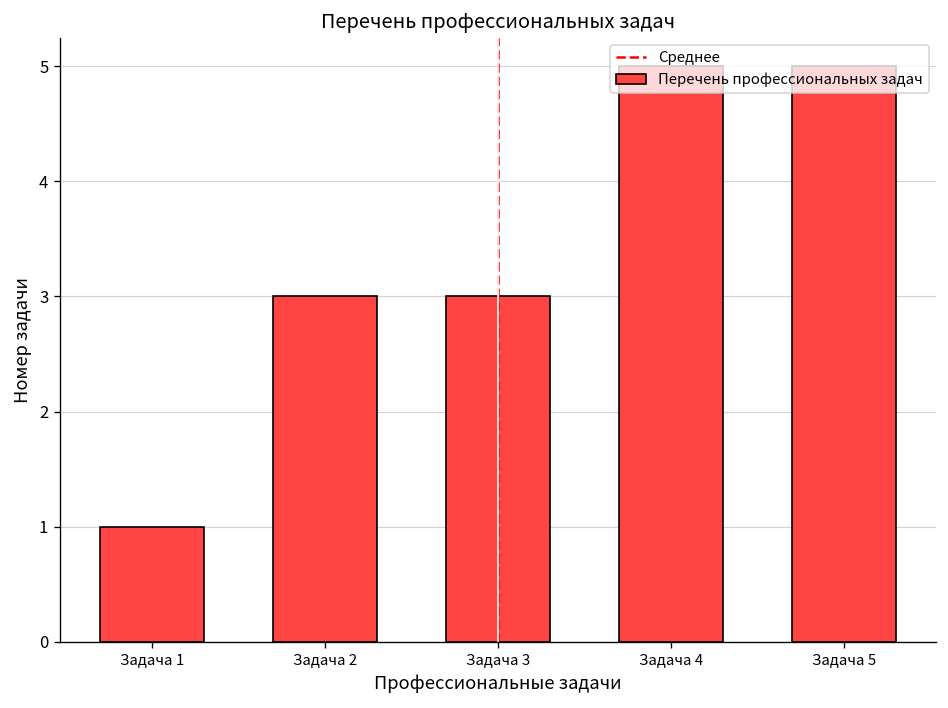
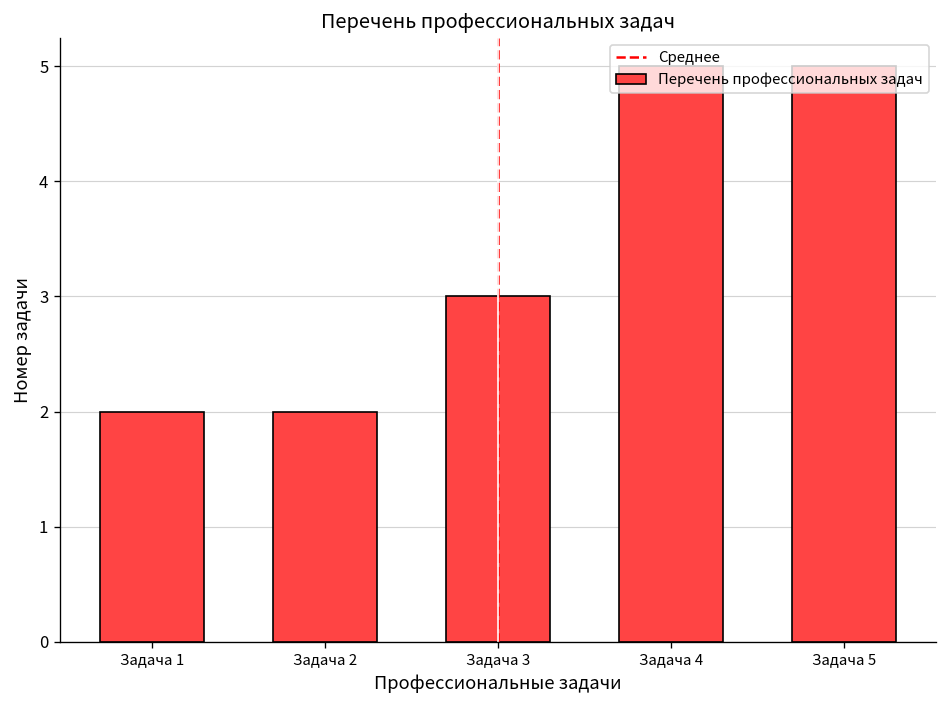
  {
-   "Задача 1": 1,
-   "Задача 2": 3,
+   "Задача 1": 2,
+   "Задача 2": 2,
    "Задача 3": 3
  }
